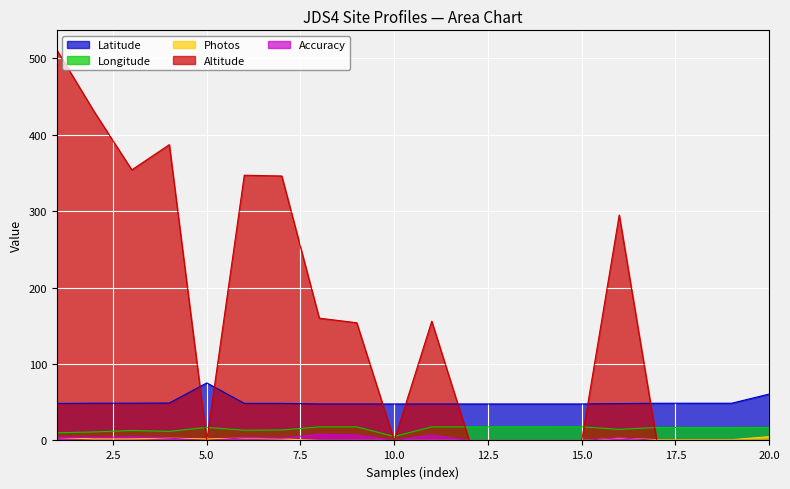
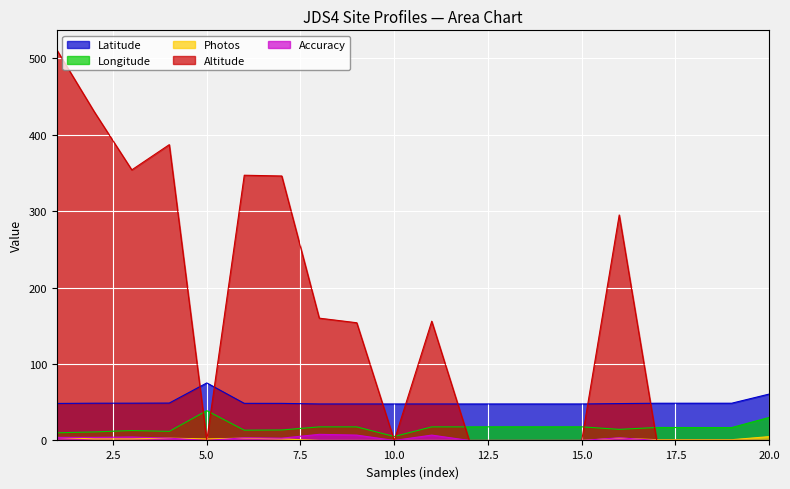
  {
    "Latitude": {
      "5.0": 80,
      "10.0": 50,
      "15.0": 50,
      "20.0": 60
    },
    "Longitude": {
-     "5.0": 20,
+     "5.0": 40,
      "10.0": 10,
      "15.0": 20,
-     "20.0": 20
+     "20.0": 30
    },
    "Photos": {
      "20.0": 10
    }
  }
